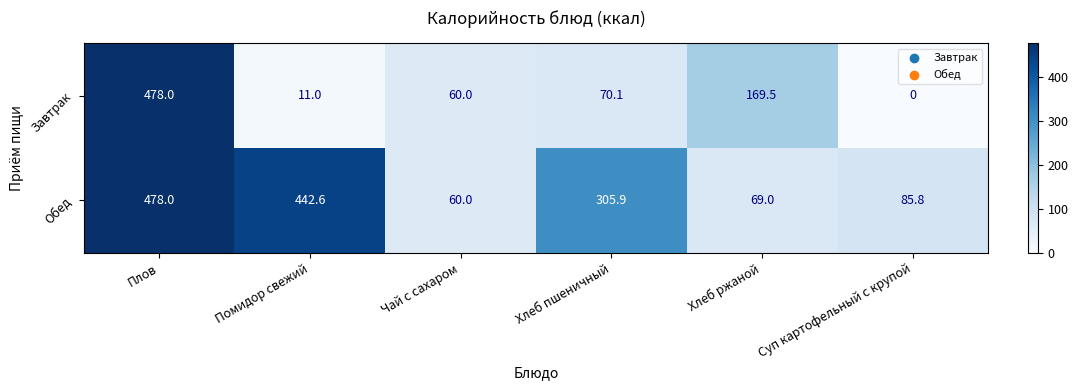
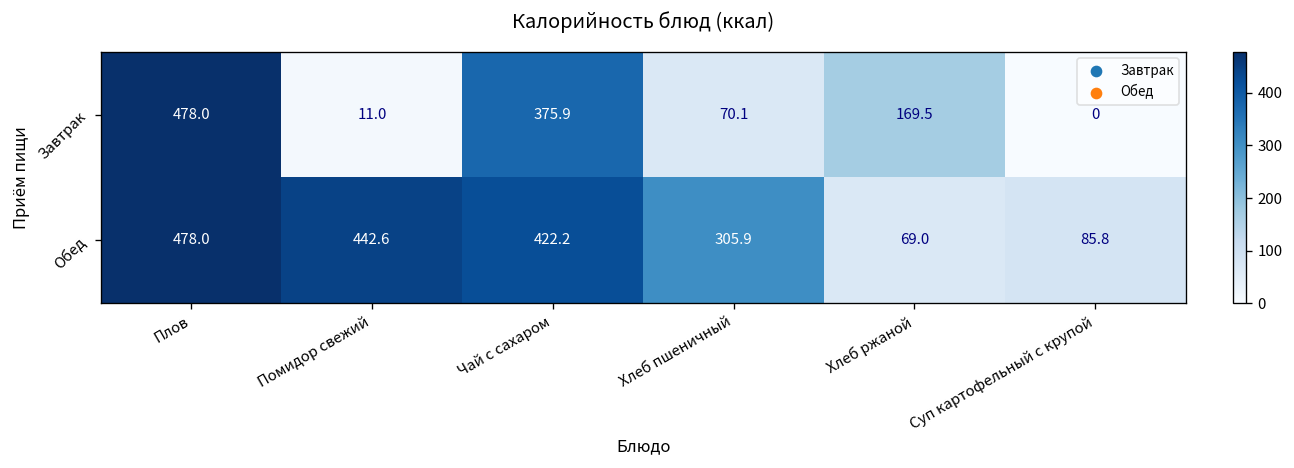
  {
    "Завтрак": {
      "Плов": 478.0,
      "Помидор свежий": 11.0,
-     "Чай с сахаром": 60.0,
+     "Чай с сахаром": 375.9,
      "Хлеб пшеничный": 70.1,
      "Хлеб ржаной": 169.5,
      "Суп картофельный с крупой": 0
    },
    "Обед": {
      "Плов": 478.0,
      "Помидор свежий": 442.6,
-     "Чай с сахаром": 60.0,
+     "Чай с сахаром": 422.2,
      "Хлеб пшеничный": 305.9,
      "Хлеб ржаной": 69.0,
      "Суп картофельный с крупой": 85.8
    }
  }
